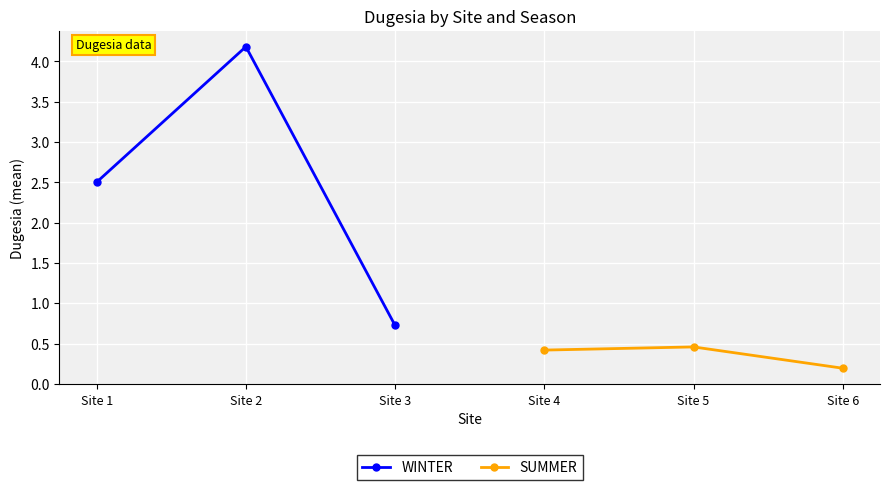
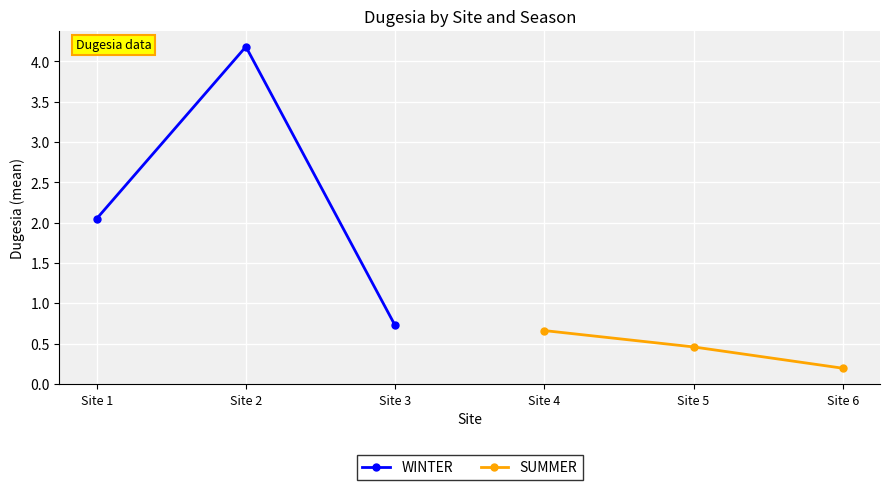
  {
    "WINTER": {
-     "Site 1": 2.5,
+     "Site 1": 2.0,
      "Site 2": 4.2,
      "Site 3": 0.7
    },
    "SUMMER": {
-     "Site 4": 0.4,
+     "Site 4": 0.7,
      "Site 5": 0.5,
      "Site 6": 0.2
    }
  }
